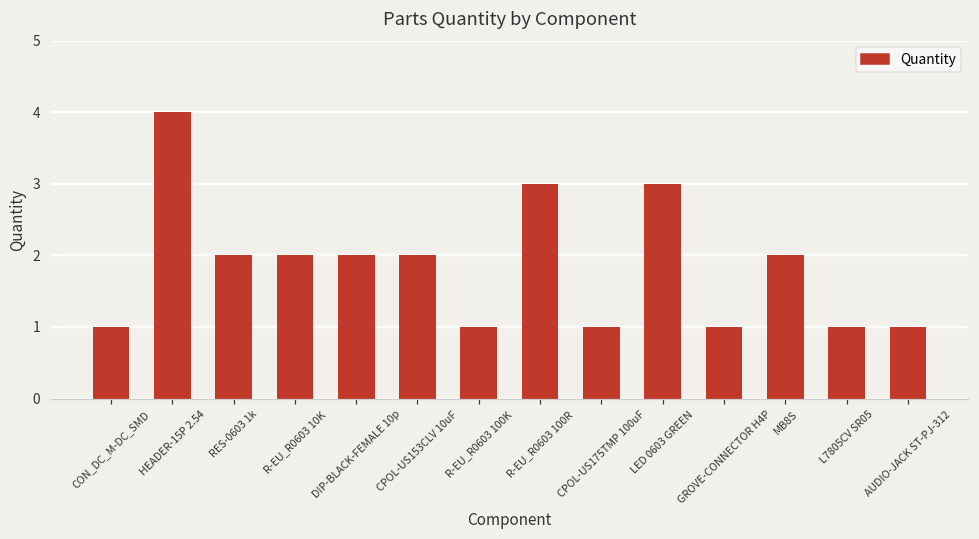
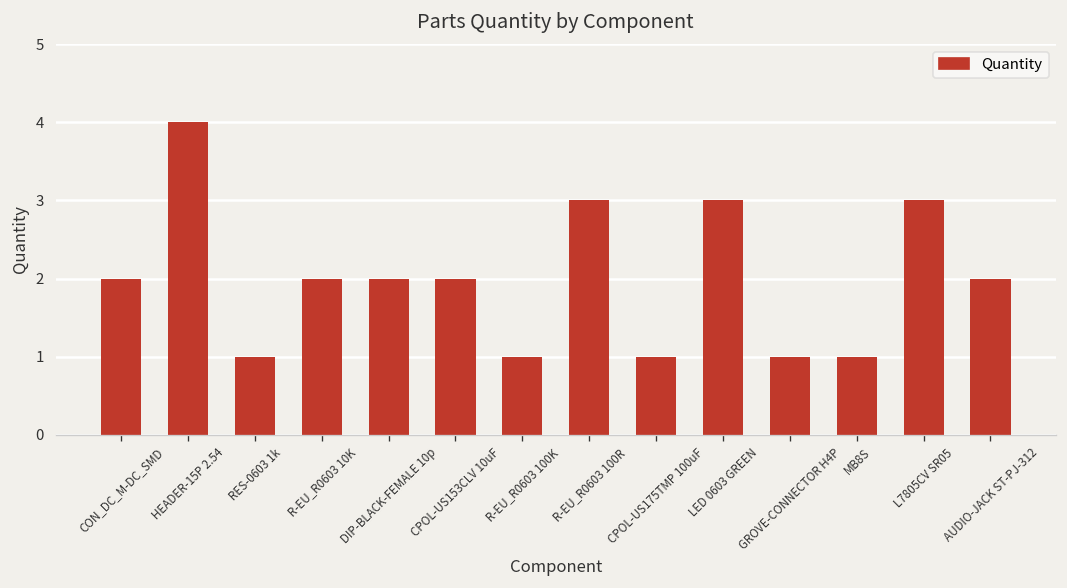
  {
-   "CON_DC_M-DC_SMD": 1,
+   "CON_DC_M-DC_SMD": 2,
    "HEADER-15P 2.54": 4,
-   "RES-0603 1k": 2,
+   "RES-0603 1k": 1,
    "R-EU_R0603 10K": 2,
    "DIP-BLACK-FEMALE 10p": 2,
    "CPOL-US153CLV 10uF": 2,
    "R-EU_R0603 100K": 1,
    "R-EU_R0603 100R": 3,
    "CPOL-US175TMP 100uF": 1,
    "LED 0603 GREEN": 3,
    "GROVE-CONNECTOR H4P": 1,
-   "MB8S": 2,
-   "L7805CV SR05": 1,
-   "AUDIO-JACK ST-PJ-312": 1
+   "MB8S": 1,
+   "L7805CV SR05": 3,
+   "AUDIO-JACK ST-PJ-312": 2
  }
